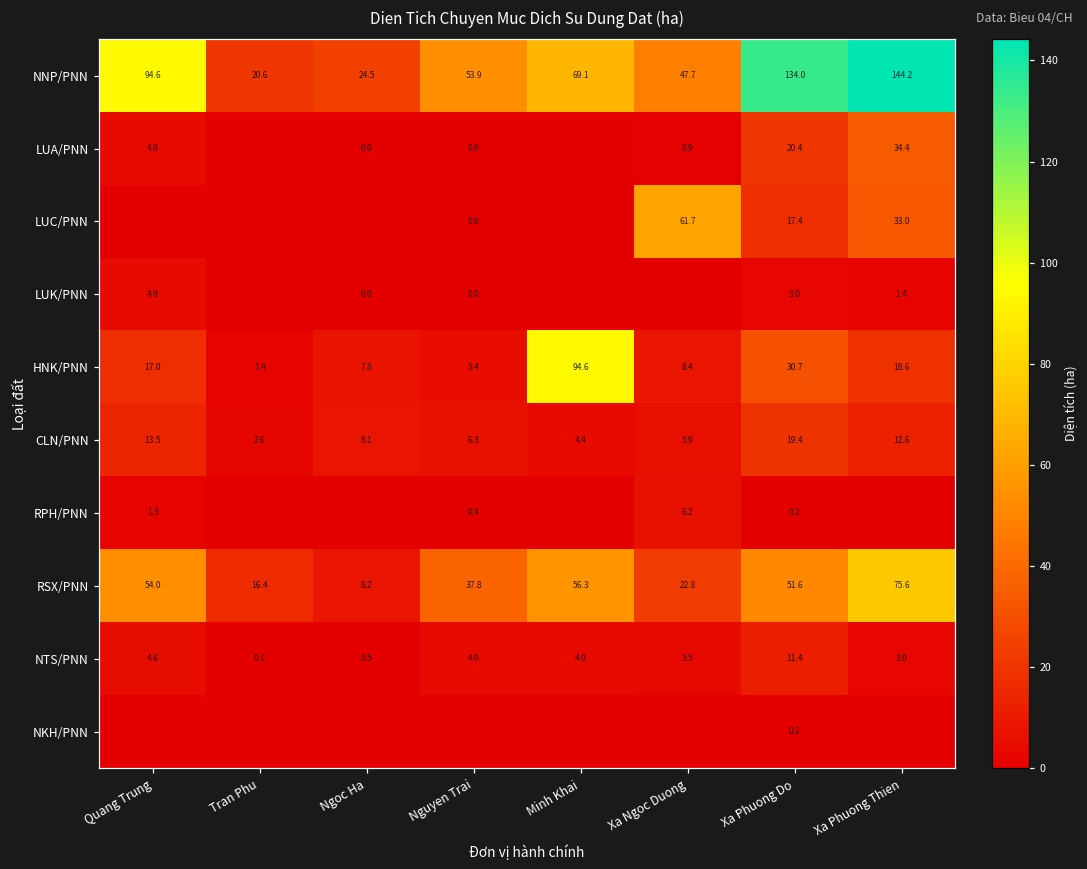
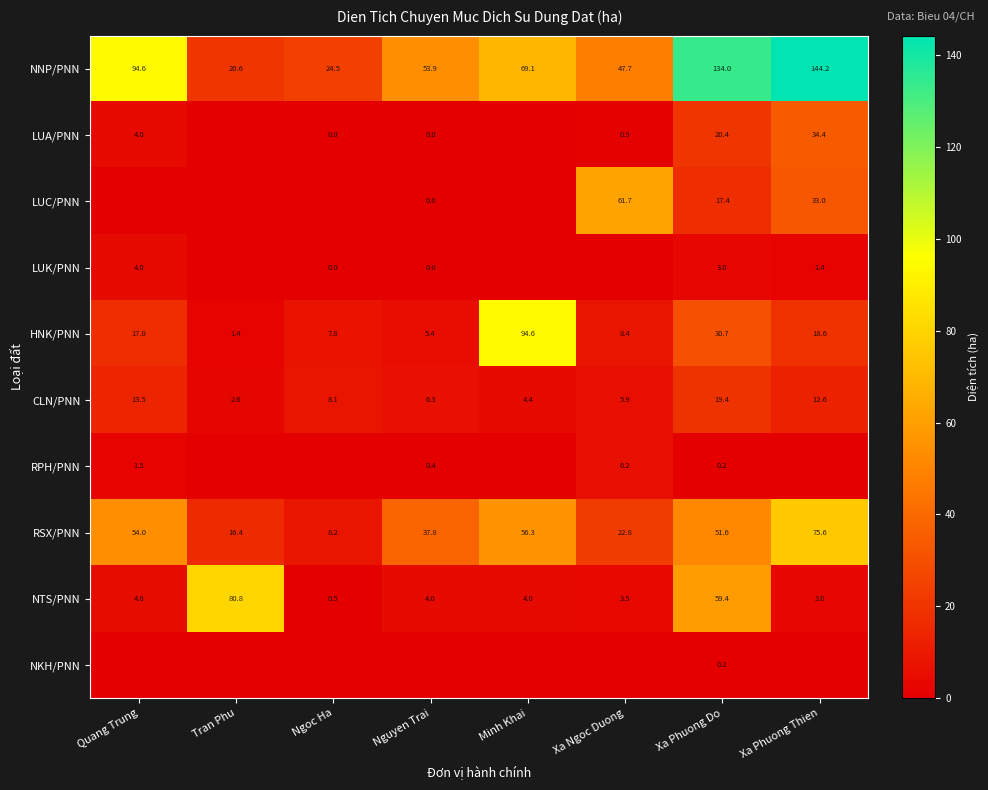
  {
    "NNP/PNN": {
      "Quang Trung": 94.6,
      "Tran Phu": 20.6,
      "Ngoc Ha": 24.5,
      "Nguyen Trai": 53.9,
      "Minh Khai": 69.1,
      "Xa Ngoc Duong": 47.7,
      "Xa Phuong Do": 134.0,
      "Xa Phuong Thien": 144.2
    },
    "LUA/PNN": {
      "Quang Trung": 4.0,
      "Ngoc Ha": 0.0,
      "Nguyen Trai": 0.0,
      "Xa Ngoc Duong": 0.9,
      "Xa Phuong Do": 20.4,
      "Xa Phuong Thien": 34.4
    },
    "LUC/PNN": {
      "Nguyen Trai": 0.0,
      "Xa Ngoc Duong": 61.7,
      "Xa Phuong Do": 17.4,
      "Xa Phuong Thien": 33.0
    },
    "LUK/PNN": {
      "Quang Trung": 4.0,
      "Ngoc Ha": 0.0,
      "Nguyen Trai": 0.0,
      "Xa Phuong Do": 3.0,
      "Xa Phuong Thien": 1.4
    },
    "HNK/PNN": {
      "Quang Trung": 17.0,
      "Tran Phu": 1.4,
      "Ngoc Ha": 7.8,
      "Nguyen Trai": 5.4,
      "Minh Khai": 94.6,
      "Xa Ngoc Duong": 8.4,
      "Xa Phuong Do": 30.7,
      "Xa Phuong Thien": 18.6
    },
    "CLN/PNN": {
      "Quang Trung": 13.5,
      "Tran Phu": 2.6,
      "Ngoc Ha": 8.1,
      "Nguyen Trai": 6.3,
      "Minh Khai": 4.4,
      "Xa Ngoc Duong": 5.9,
      "Xa Phuong Do": 19.4,
      "Xa Phuong Thien": 12.6
    },
    "RPH/PNN": {
      "Quang Trung": 1.5,
      "Nguyen Trai": 0.4,
      "Xa Ngoc Duong": 6.2,
      "Xa Phuong Do": 0.2
    },
    "RSX/PNN": {
      "Quang Trung": 54.0,
      "Tran Phu": 16.4,
      "Ngoc Ha": 8.2,
      "Nguyen Trai": 37.8,
      "Minh Khai": 56.3,
      "Xa Ngoc Duong": 22.8,
      "Xa Phuong Do": 51.6,
      "Xa Phuong Thien": 75.6
    },
    "NTS/PNN": {
      "Quang Trung": 4.6,
-     "Tran Phu": 0.1,
+     "Tran Phu": 80.8,
      "Ngoc Ha": 0.5,
      "Nguyen Trai": 4.0,
      "Minh Khai": 4.0,
      "Xa Ngoc Duong": 3.5,
-     "Xa Phuong Do": 11.4,
+     "Xa Phuong Do": 59.4,
      "Xa Phuong Thien": 3.0
    },
    "NKH/PNN": {
      "Xa Phuong Do": 0.2
    }
  }
